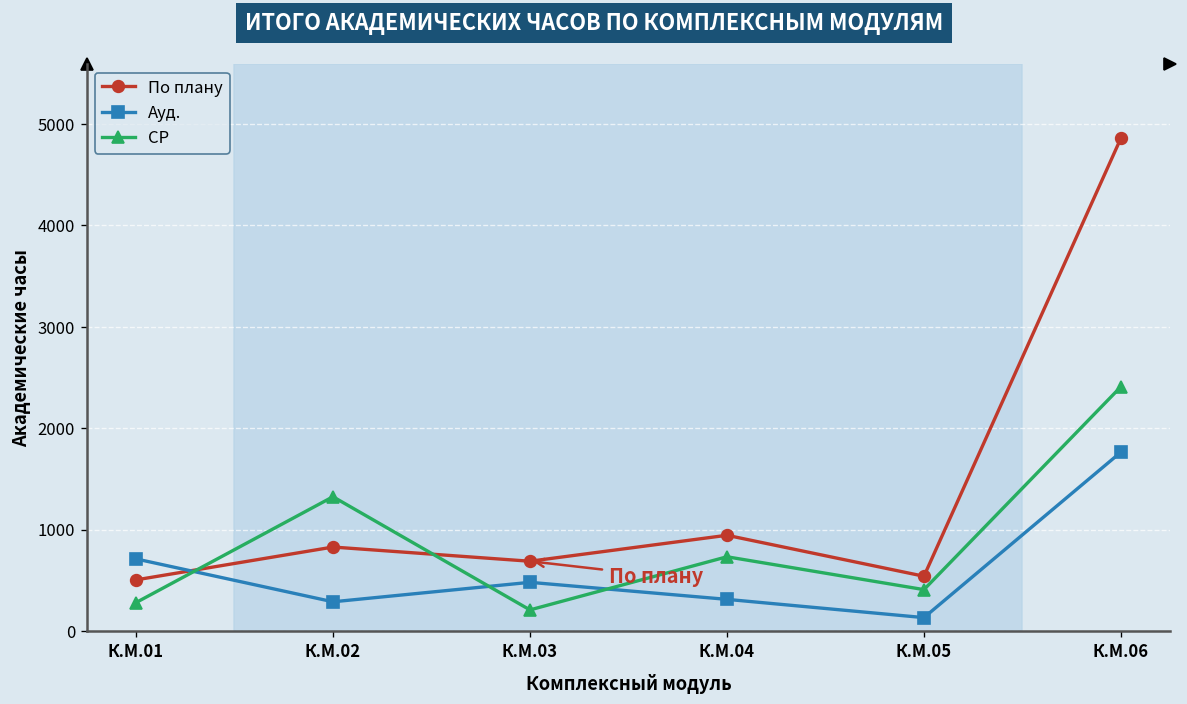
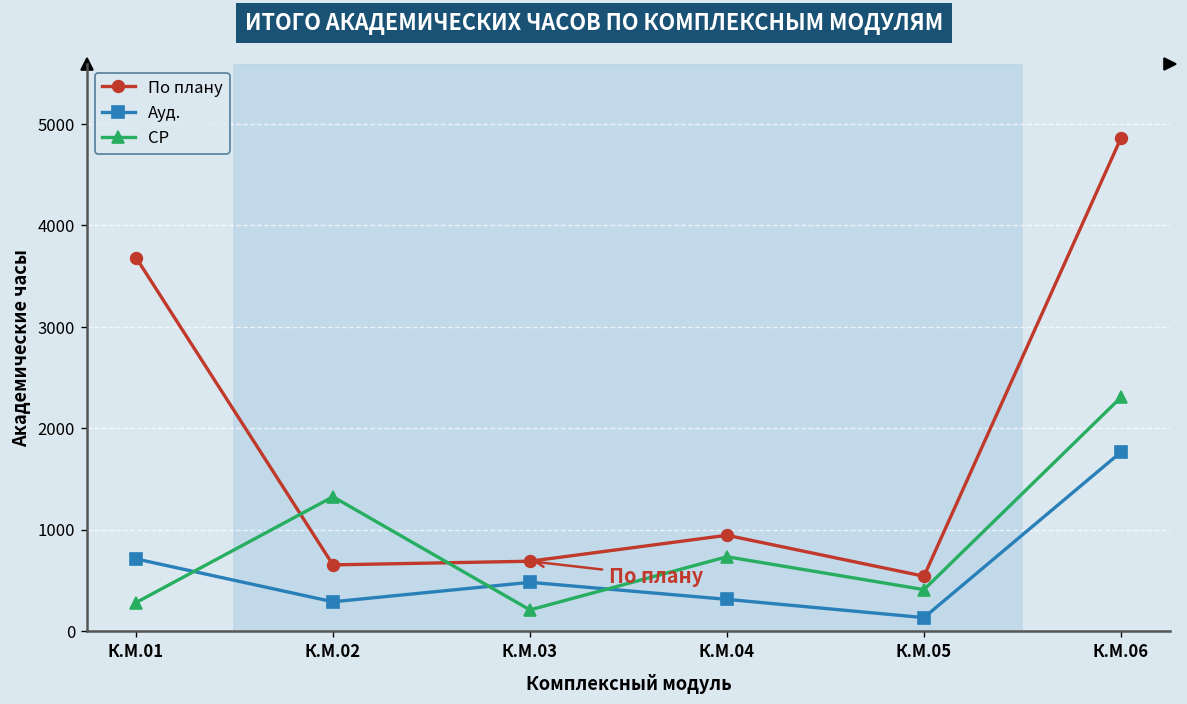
  {
    "По плану": {
-     "К.М.01": 500,
-     "К.М.02": 800,
+     "К.М.01": 3700,
+     "К.М.02": 700,
      "К.М.03": 700,
      "К.М.04": 900,
      "К.М.05": 500,
      "К.М.06": 4900
    },
    "Ауд.": {
      "К.М.01": 700,
      "К.М.02": 300,
      "К.М.03": 500,
      "К.М.04": 300,
      "К.М.05": 100,
      "К.М.06": 1800
    },
    "СР": {
      "К.М.01": 300,
      "К.М.02": 1300,
      "К.М.03": 200,
      "К.М.04": 700,
      "К.М.05": 400,
-     "К.М.06": 2400
+     "К.М.06": 2300
    }
  }
